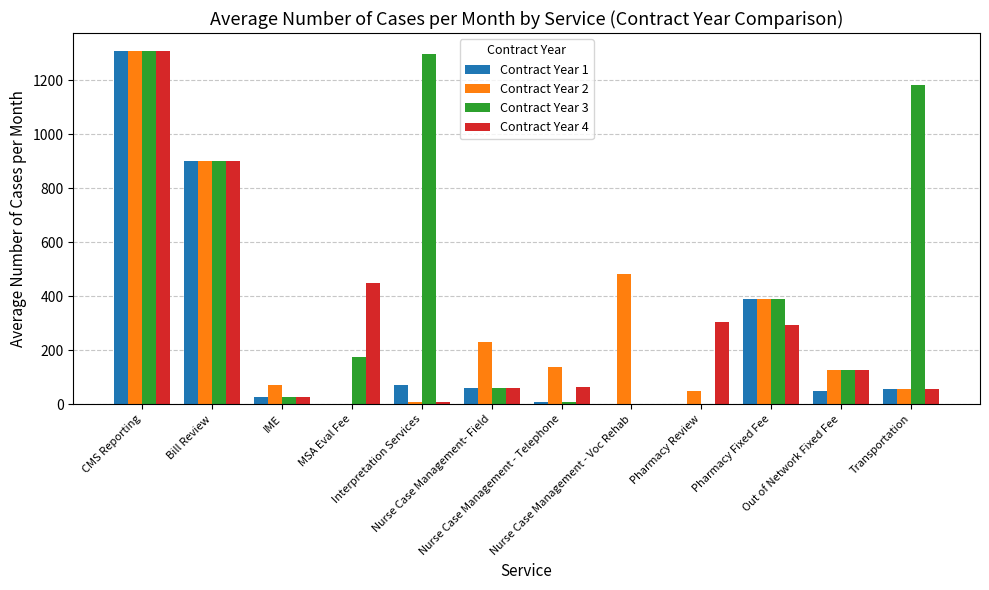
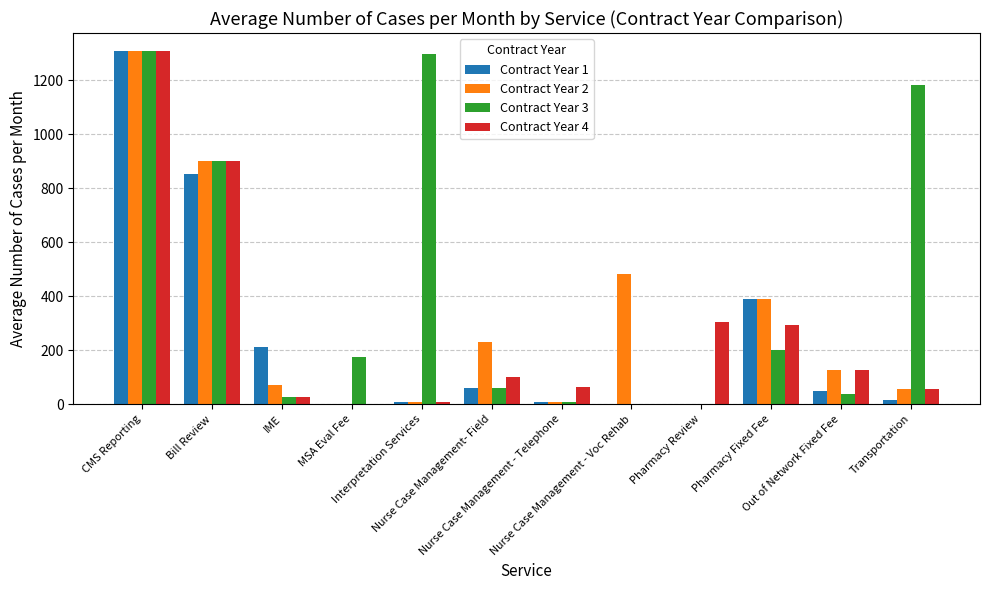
  {
    "Contract Year 1": {
      "CMS Reporting": 1310,
-     "Bill Review": 900,
-     "IME": 30,
-     "Interpretation Services": 70,
+     "Bill Review": 850,
+     "IME": 210,
+     "Interpretation Services": 10,
      "Nurse Case Management- Field": 60,
      "Pharmacy Fixed Fee": 390,
      "Out of Network Fixed Fee": 50,
-     "Transportation": 60
+     "Transportation": 20
    },
    "Contract Year 2": {
      "CMS Reporting": 1310,
      "Bill Review": 900,
      "IME": 70,
      "Nurse Case Management- Field": 230,
-     "Nurse Case Management - Telephone": 140,
+     "Nurse Case Management - Telephone": 10,
      "Nurse Case Management - Voc Rehab": 480,
-     "Pharmacy Review": 50,
+     "Pharmacy Review": 0,
      "Pharmacy Fixed Fee": 390,
      "Out of Network Fixed Fee": 130,
      "Transportation": 60
    },
    "Contract Year 3": {
      "CMS Reporting": 1310,
      "Bill Review": 900,
      "IME": 30,
      "MSA Eval Fee": 170,
      "Interpretation Services": 1300,
      "Nurse Case Management- Field": 60,
-     "Pharmacy Fixed Fee": 390,
-     "Out of Network Fixed Fee": 130,
+     "Pharmacy Fixed Fee": 200,
+     "Out of Network Fixed Fee": 40,
      "Transportation": 1180
    },
    "Contract Year 4": {
      "CMS Reporting": 1310,
      "Bill Review": 900,
      "IME": 30,
-     "MSA Eval Fee": 450,
-     "Nurse Case Management- Field": 60,
+     "MSA Eval Fee": 0,
+     "Nurse Case Management- Field": 100,
      "Nurse Case Management - Telephone": 60,
      "Pharmacy Review": 300,
      "Pharmacy Fixed Fee": 290,
      "Out of Network Fixed Fee": 130,
      "Transportation": 60
    }
  }
